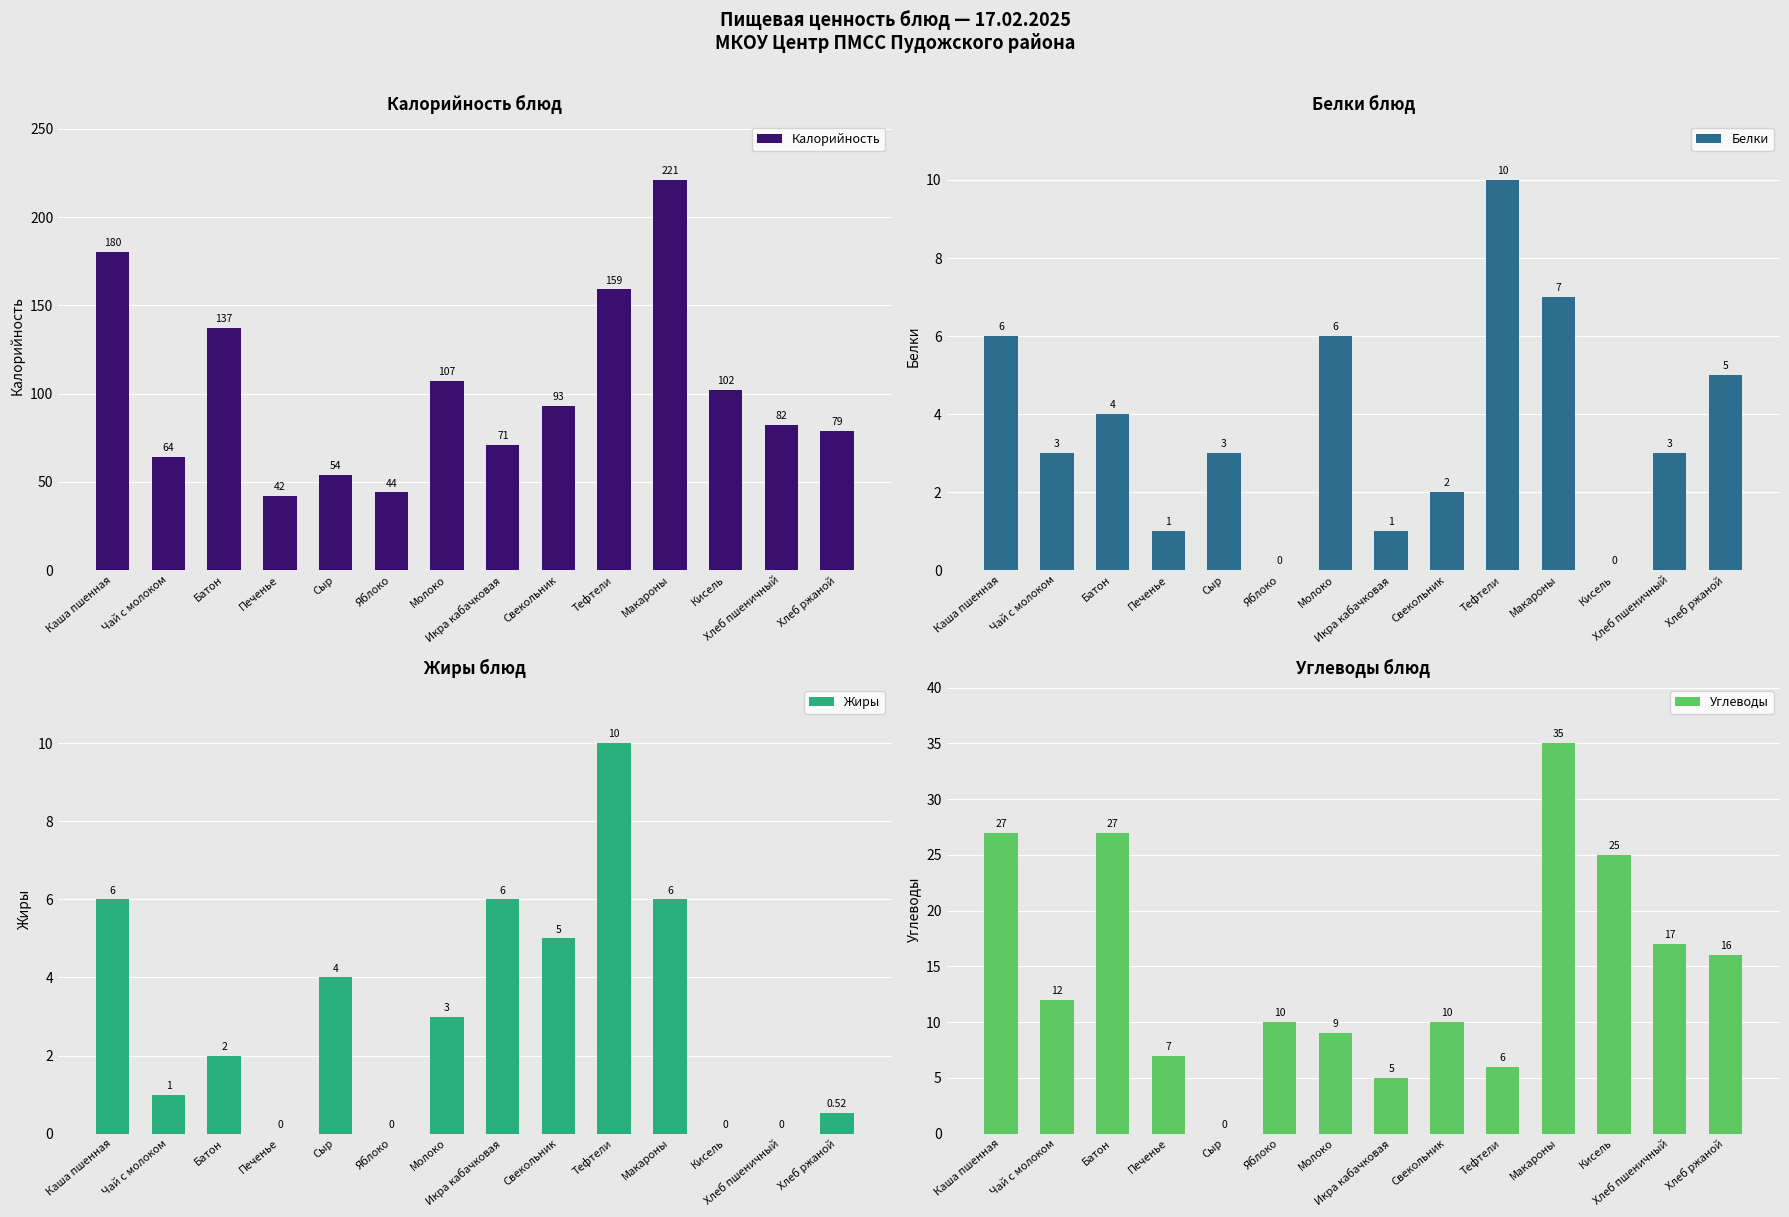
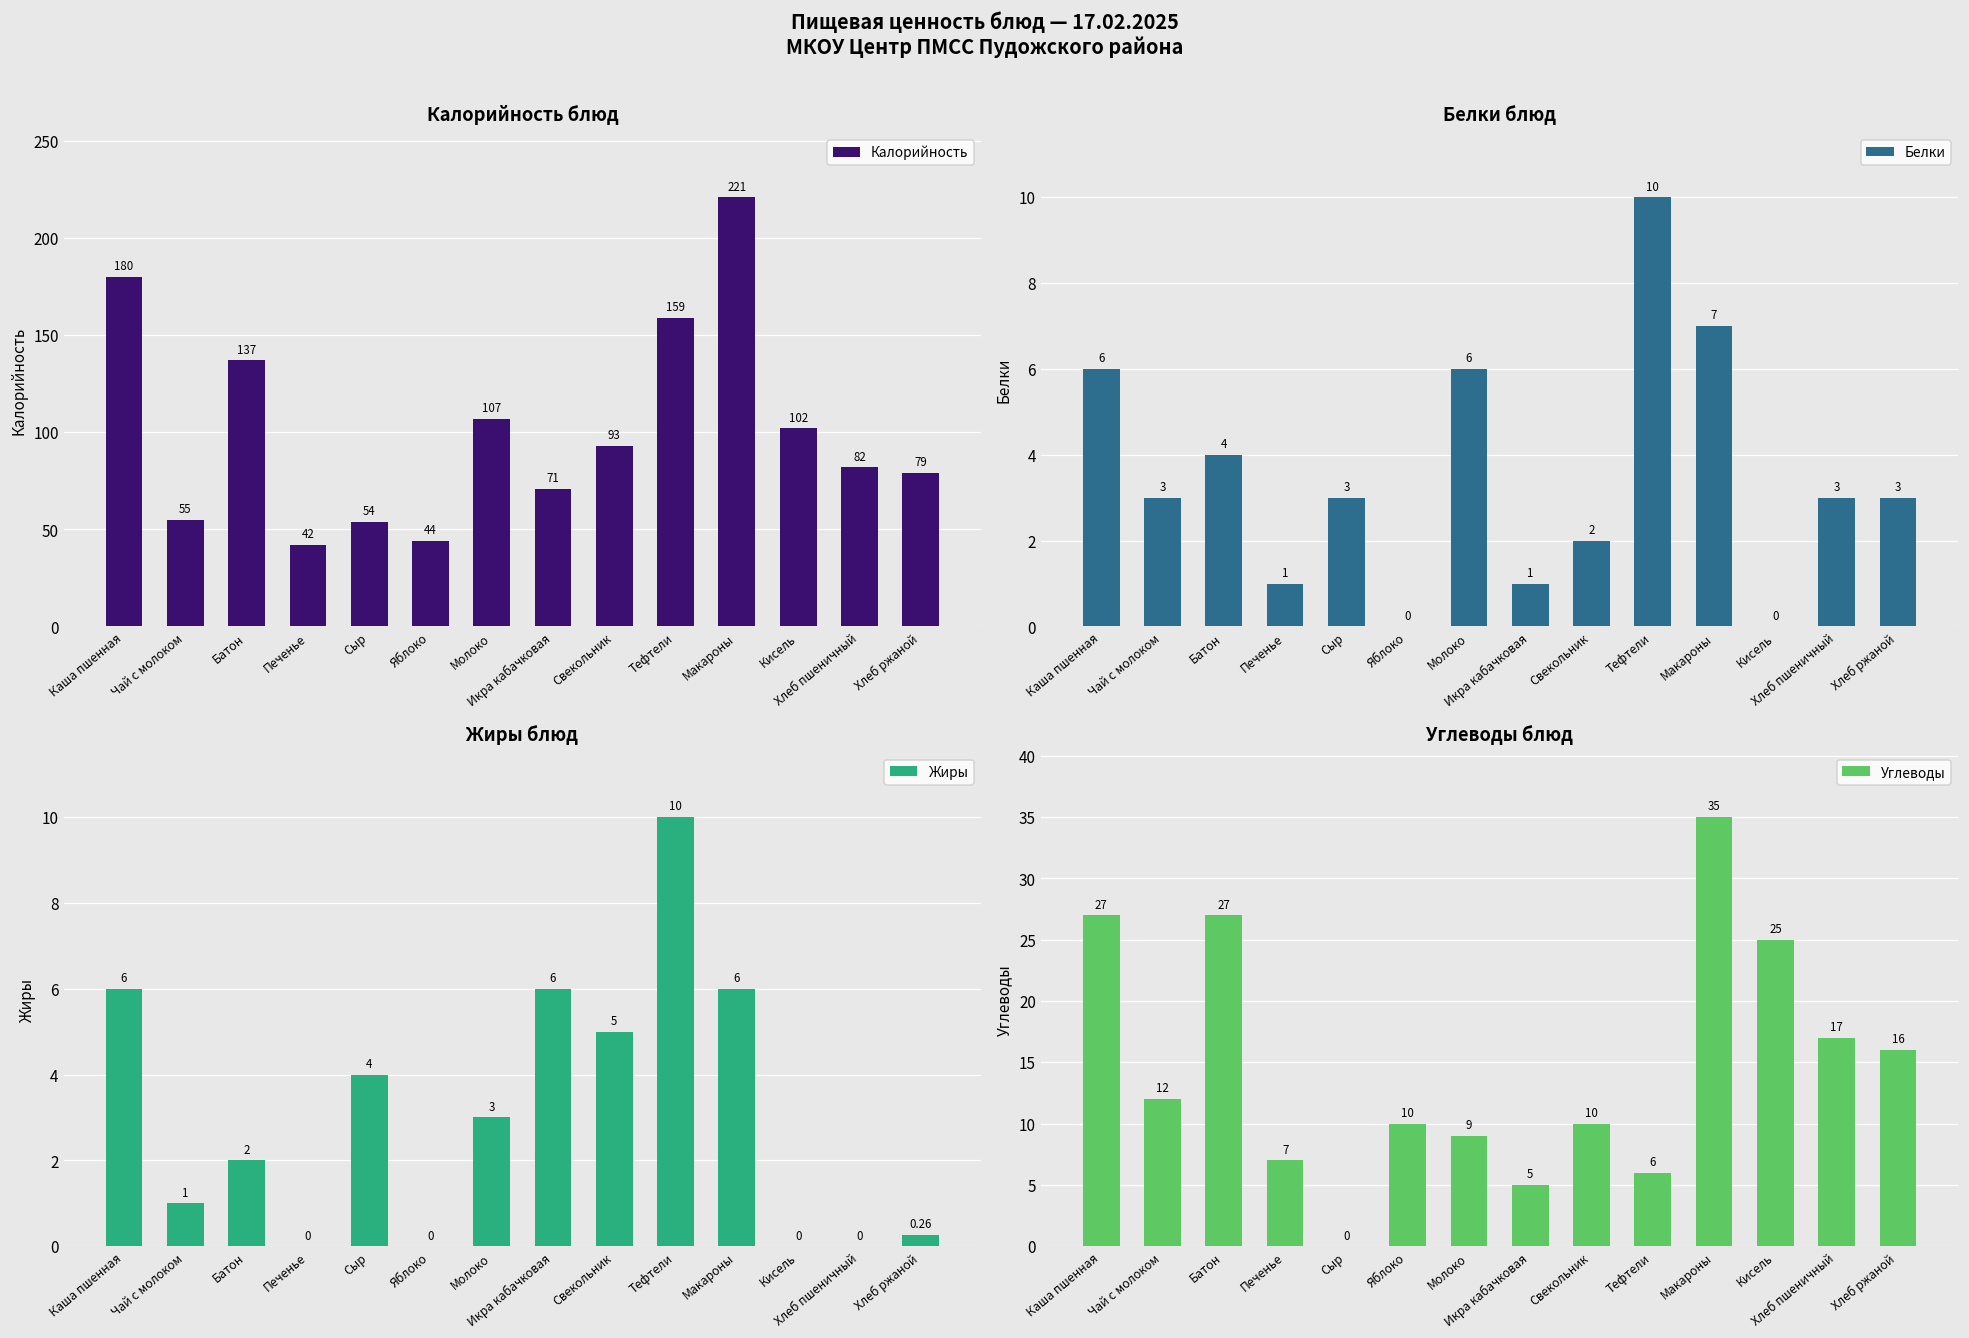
  {
    "Калорийность блюд": {
      "Каша пшенная": 180,
-     "Чай с молоком": 64,
+     "Чай с молоком": 55,
      "Батон": 137,
      "Печенье": 42,
      "Сыр": 54,
      "Яблоко": 44,
      "Молоко": 107,
      "Икра кабачковая": 71,
      "Свекольник": 93,
      "Тефтели": 159,
      "Макароны": 221,
      "Кисель": 102,
      "Хлеб пшеничный": 82,
      "Хлеб ржаной": 79
    },
    "Белки блюд": {
      "Каша пшенная": 6,
      "Чай с молоком": 3,
      "Батон": 4,
      "Печенье": 1,
      "Сыр": 3,
      "Яблоко": 0,
      "Молоко": 6,
      "Икра кабачковая": 1,
      "Свекольник": 2,
      "Тефтели": 10,
      "Макароны": 7,
      "Кисель": 0,
      "Хлеб пшеничный": 3,
-     "Хлеб ржаной": 5
+     "Хлеб ржаной": 3
    },
    "Жиры блюд": {
      "Каша пшенная": 6,
      "Чай с молоком": 1,
      "Батон": 2,
      "Печенье": 0,
      "Сыр": 4,
      "Яблоко": 0,
      "Молоко": 3,
      "Икра кабачковая": 6,
      "Свекольник": 5,
      "Тефтели": 10,
      "Макароны": 6,
      "Кисель": 0,
      "Хлеб пшеничный": 0,
-     "Хлеб ржаной": 0.52
+     "Хлеб ржаной": 0.26
    },
    "Углеводы блюд": {
      "Каша пшенная": 27,
      "Чай с молоком": 12,
      "Батон": 27,
      "Печенье": 7,
      "Сыр": 0,
      "Яблоко": 10,
      "Молоко": 9,
      "Икра кабачковая": 5,
      "Свекольник": 10,
      "Тефтели": 6,
      "Макароны": 35,
      "Кисель": 25,
      "Хлеб пшеничный": 17,
      "Хлеб ржаной": 16
    }
  }
